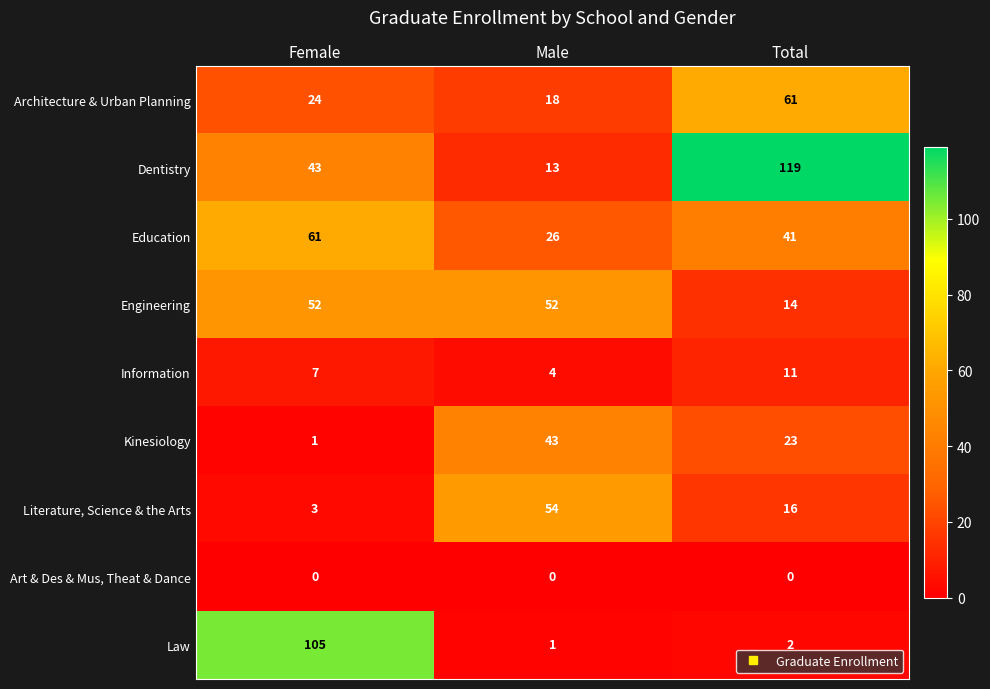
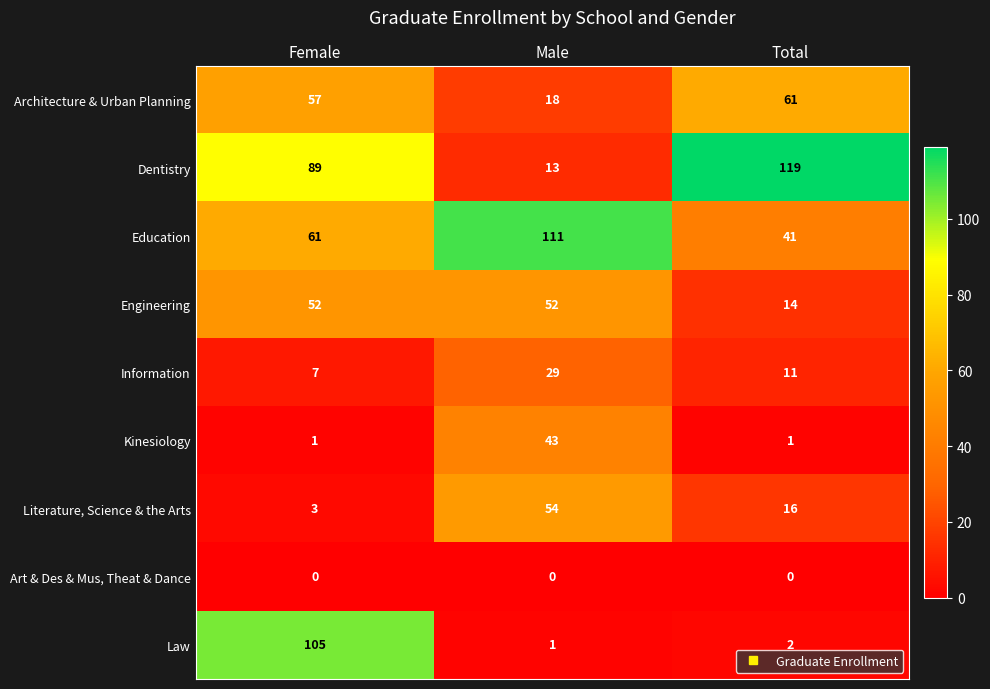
  {
    "Architecture & Urban Planning": {
-     "Female": 24,
+     "Female": 57,
      "Male": 18,
      "Total": 61
    },
    "Dentistry": {
-     "Female": 43,
+     "Female": 89,
      "Male": 13,
      "Total": 119
    },
    "Education": {
      "Female": 61,
-     "Male": 26,
+     "Male": 111,
      "Total": 41
    },
    "Engineering": {
      "Female": 52,
      "Male": 52,
      "Total": 14
    },
    "Information": {
      "Female": 7,
-     "Male": 4,
+     "Male": 29,
      "Total": 11
    },
    "Kinesiology": {
      "Female": 1,
      "Male": 43,
-     "Total": 23
+     "Total": 1
    },
    "Literature, Science & the Arts": {
      "Female": 3,
      "Male": 54,
      "Total": 16
    },
    "Art & Des & Mus, Theat & Dance": {
      "Female": 0,
      "Male": 0,
      "Total": 0
    },
    "Law": {
      "Female": 105,
      "Male": 1
    }
  }
